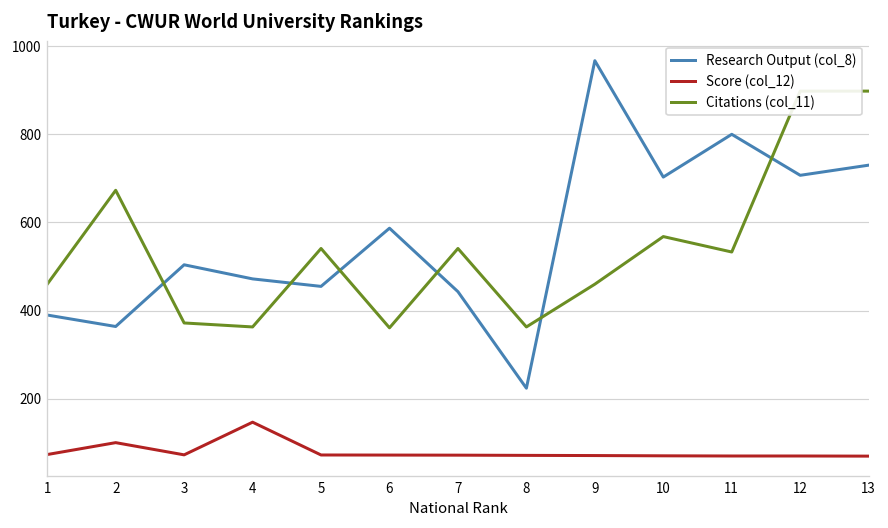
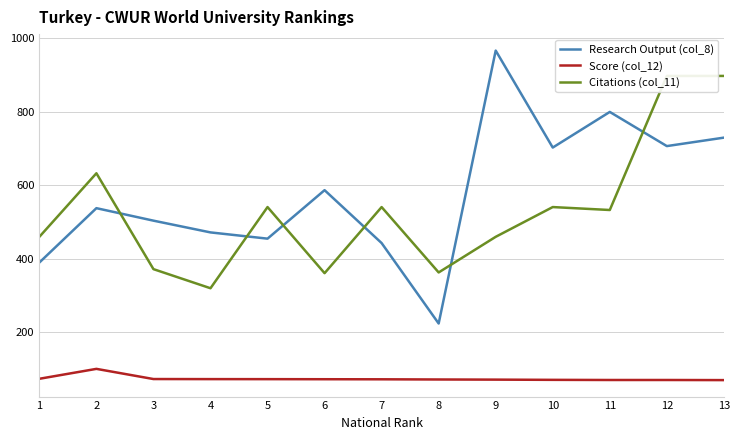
  {
    "Research Output (col_8)": {
      "1": 390,
-     "2": 360,
+     "2": 540,
      "3": 500,
      "4": 470,
      "5": 460,
      "6": 590,
      "7": 440,
      "8": 220,
      "9": 970,
      "10": 700,
      "11": 800,
      "12": 710,
      "13": 730
    },
    "Score (col_12)": {
      "1": 70,
      "2": 100,
      "3": 70,
-     "4": 150,
+     "4": 70,
      "5": 70,
      "6": 70,
      "7": 70,
      "8": 70,
      "9": 70,
      "10": 70,
      "11": 70,
      "12": 70,
      "13": 70
    },
    "Citations (col_11)": {
      "1": 460,
-     "2": 670,
+     "2": 630,
      "3": 370,
-     "4": 360,
+     "4": 320,
      "5": 540,
      "6": 360,
      "7": 540,
      "8": 360,
      "9": 460,
-     "10": 570,
+     "10": 540,
      "11": 530,
      "13": 900
    }
  }
